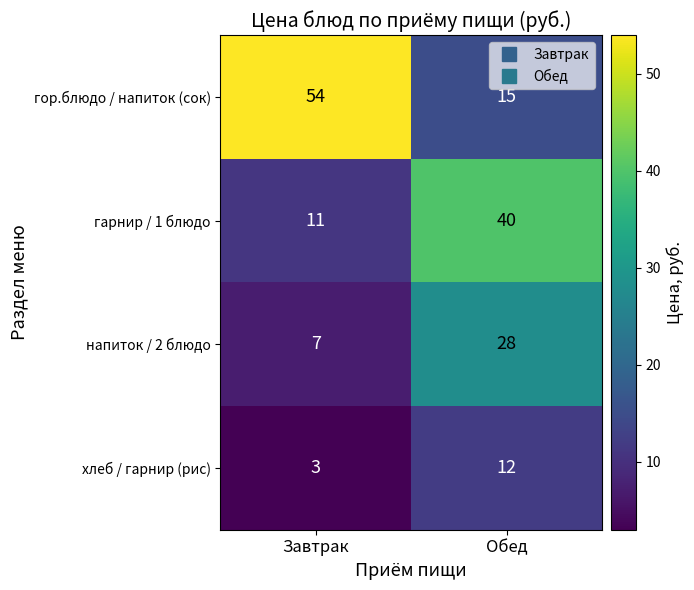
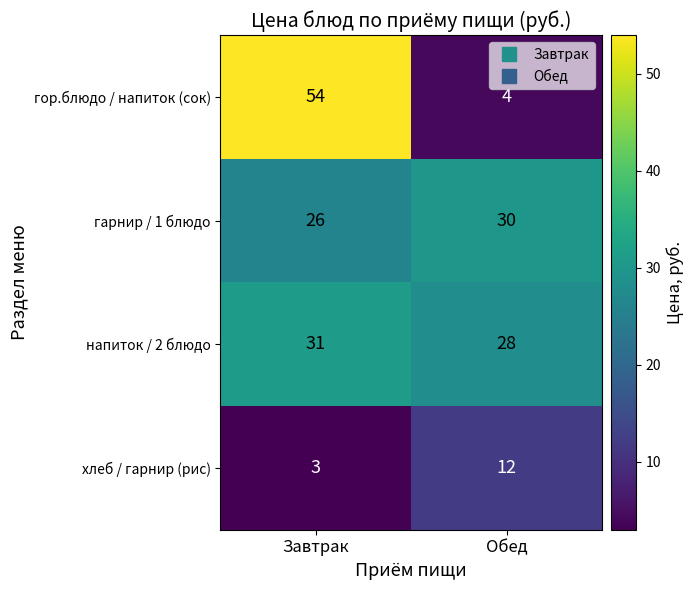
  {
    "гор.блюдо / напиток (сок)": {
      "Завтрак": 54,
-     "Обед": 15
+     "Обед": 4
    },
    "гарнир / 1 блюдо": {
-     "Завтрак": 11,
-     "Обед": 40
+     "Завтрак": 26,
+     "Обед": 30
    },
    "напиток / 2 блюдо": {
-     "Завтрак": 7,
+     "Завтрак": 31,
      "Обед": 28
    },
    "хлеб / гарнир (рис)": {
      "Завтрак": 3,
      "Обед": 12
    }
  }
